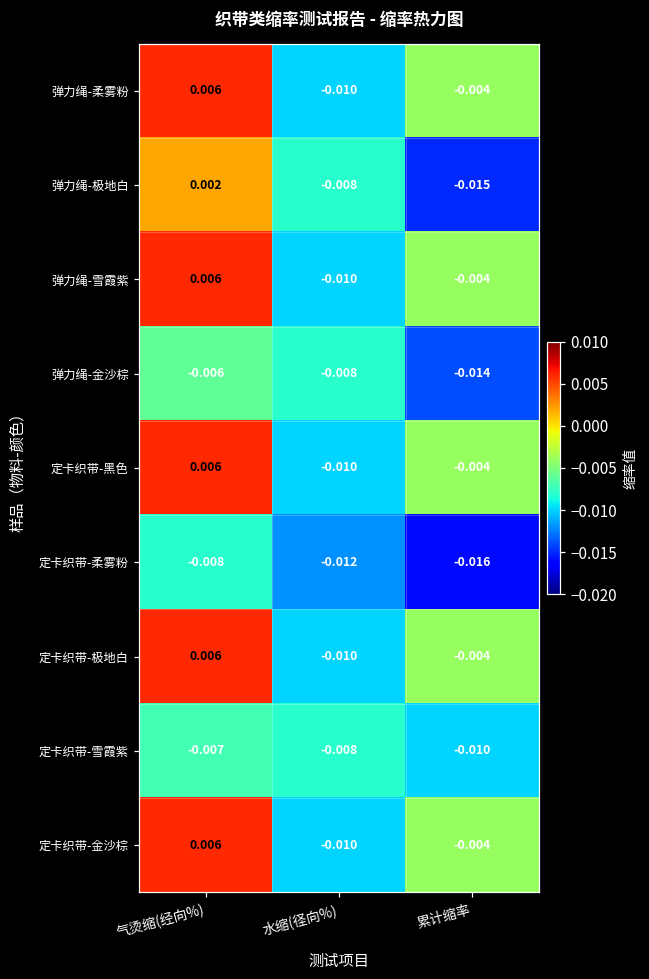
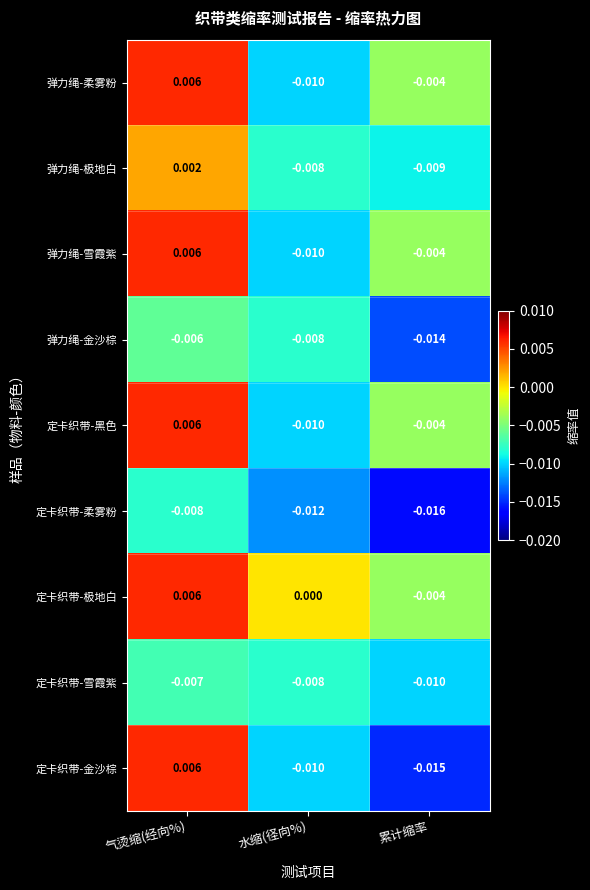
  {
    "弹力绳-柔雾粉": {
      "气烫缩(经向%)": 0.006,
      "水缩(径向%)": -0.010,
      "累计缩率": -0.004
    },
    "弹力绳-极地白": {
      "气烫缩(经向%)": 0.002,
      "水缩(径向%)": -0.008,
-     "累计缩率": -0.015
+     "累计缩率": -0.009
    },
    "弹力绳-雪霞紫": {
      "气烫缩(经向%)": 0.006,
      "水缩(径向%)": -0.010,
      "累计缩率": -0.004
    },
    "弹力绳-金沙棕": {
      "气烫缩(经向%)": -0.006,
      "水缩(径向%)": -0.008,
      "累计缩率": -0.014
    },
    "定卡织带-黑色": {
      "气烫缩(经向%)": 0.006,
      "水缩(径向%)": -0.010,
      "累计缩率": -0.004
    },
    "定卡织带-柔雾粉": {
      "气烫缩(经向%)": -0.008,
      "水缩(径向%)": -0.012,
      "累计缩率": -0.016
    },
    "定卡织带-极地白": {
      "气烫缩(经向%)": 0.006,
-     "水缩(径向%)": -0.010,
+     "水缩(径向%)": 0.000,
      "累计缩率": -0.004
    },
    "定卡织带-雪霞紫": {
      "气烫缩(经向%)": -0.007,
      "水缩(径向%)": -0.008,
      "累计缩率": -0.010
    },
    "定卡织带-金沙棕": {
      "气烫缩(经向%)": 0.006,
      "水缩(径向%)": -0.010,
-     "累计缩率": -0.004
+     "累计缩率": -0.015
    }
  }
